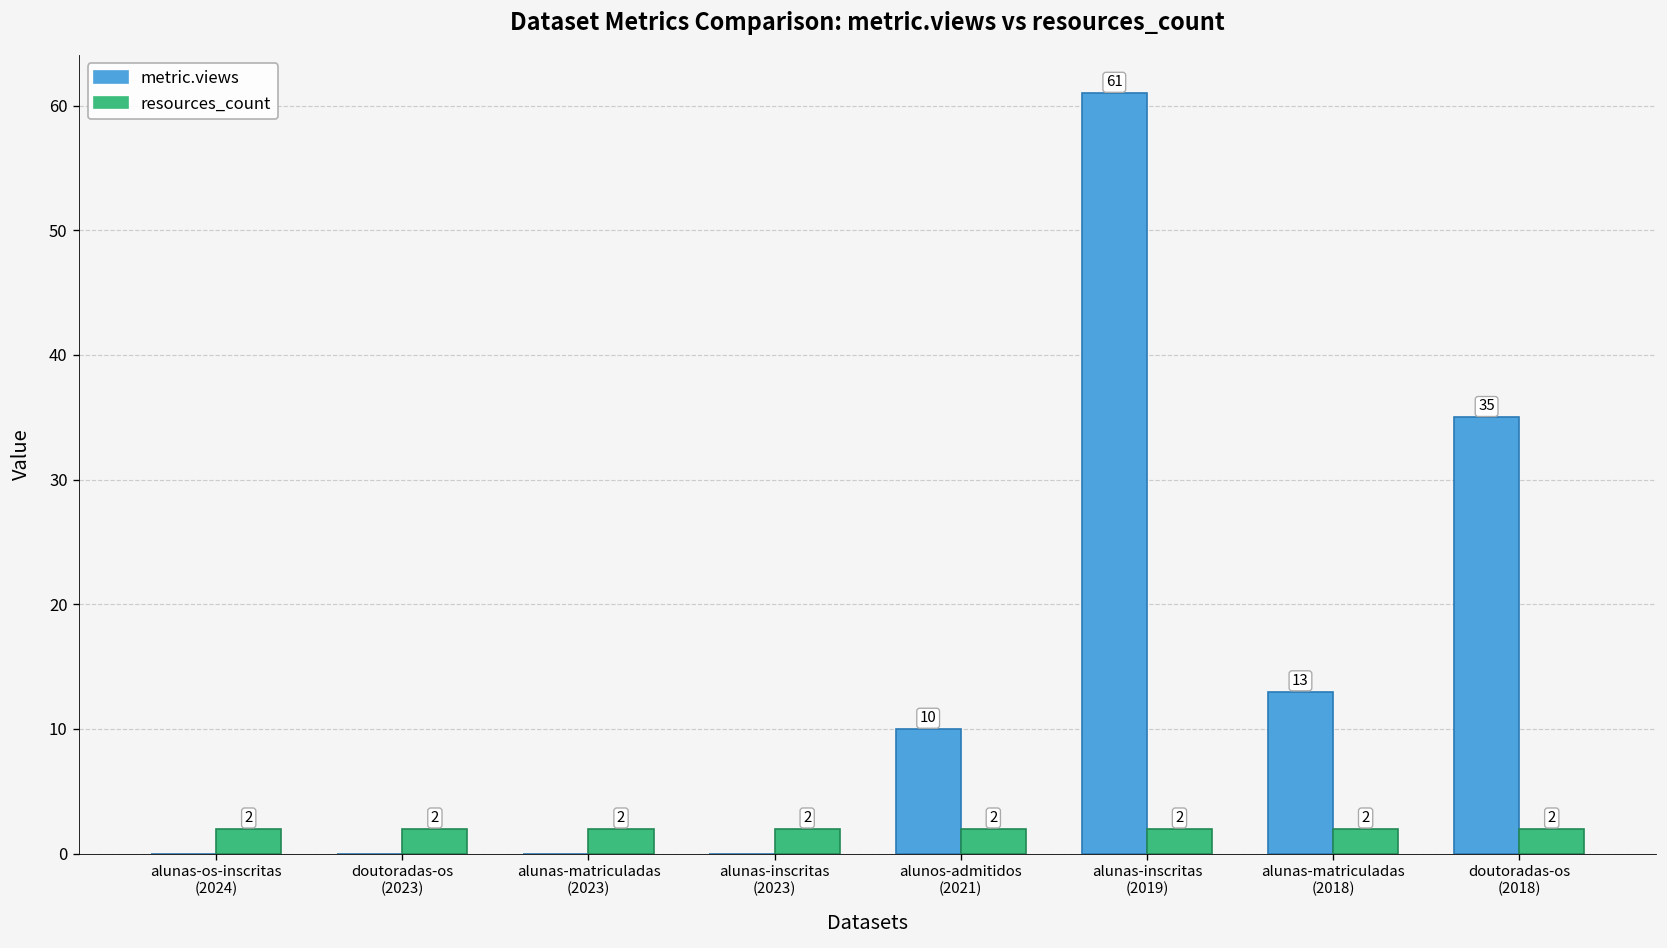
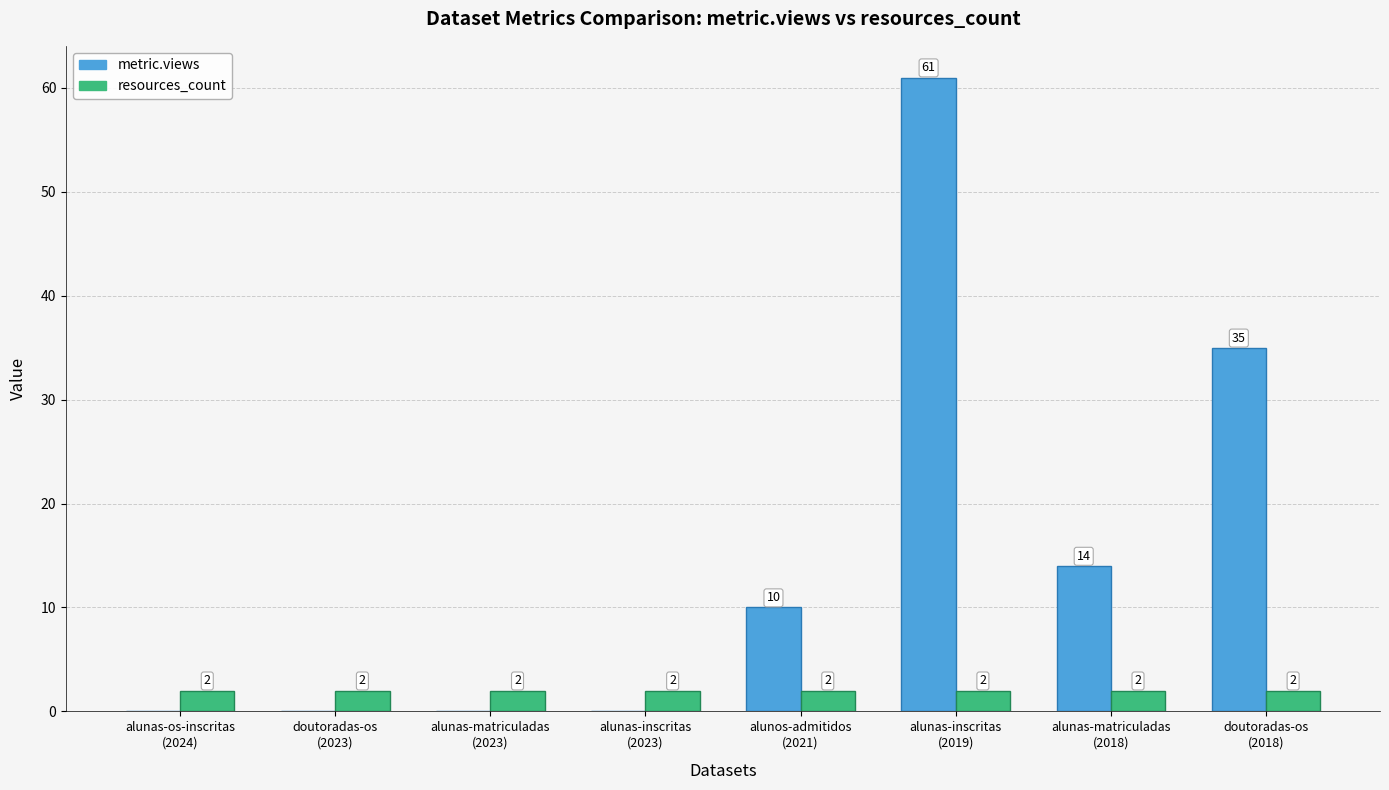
  {
    "metric.views": {
-     "alunas-matriculadas (2018)": 13
+     "alunas-matriculadas (2018)": 14
    }
  }
